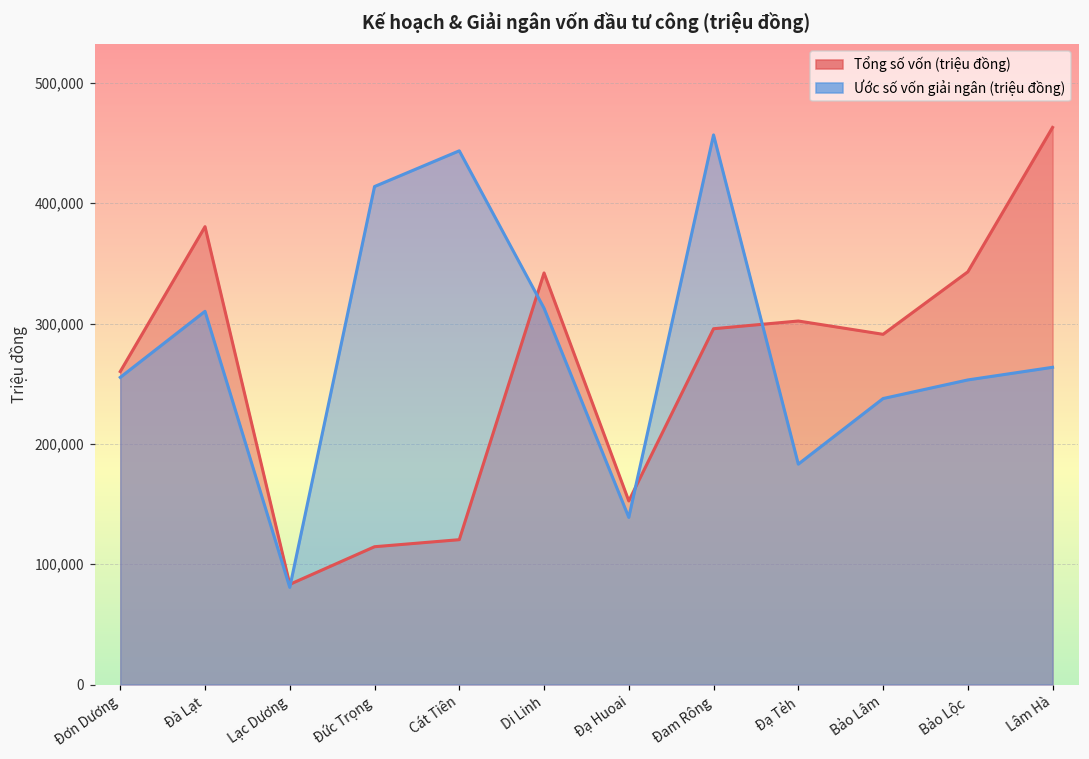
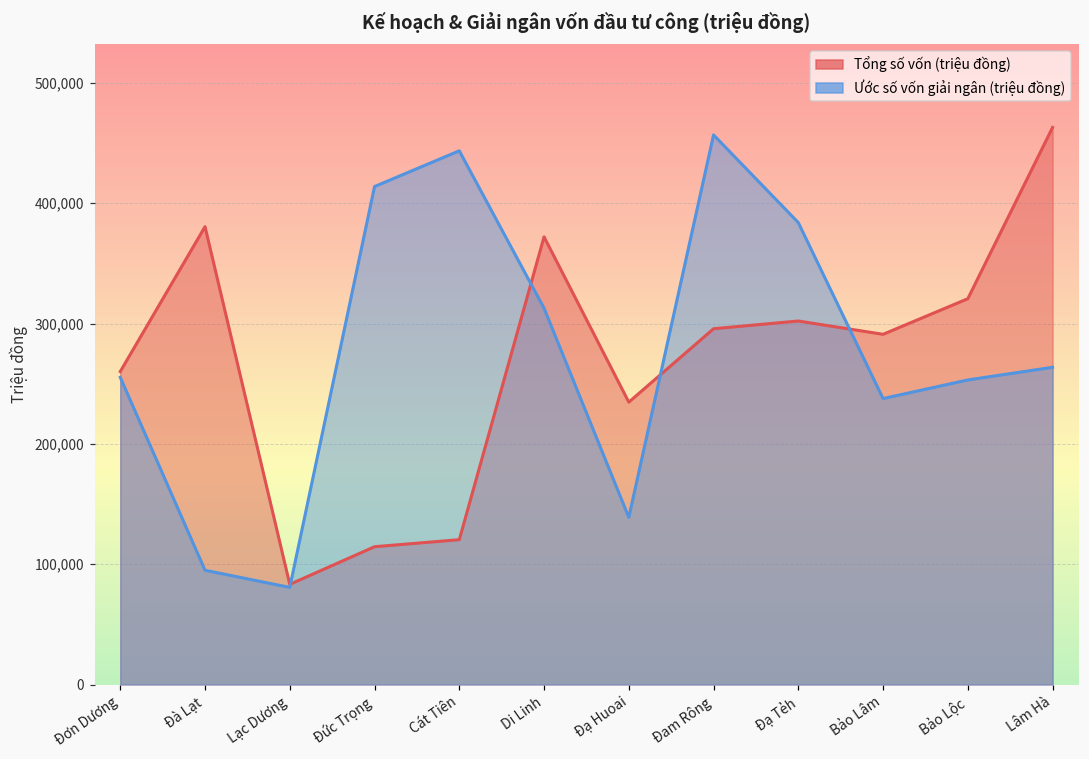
  {
    "Tổng số vốn (triệu đồng)": {
      "Đơn Dương": "260,000",
      "Đà Lạt": "380,000",
      "Lạc Dương": "83,000",
      "Đức Trọng": "114,000",
      "Cát Tiên": "120,000",
-     "Di Linh": "342,000",
-     "Đạ Huoai": "153,000",
+     "Di Linh": "372,000",
+     "Đạ Huoai": "235,000",
      "Đam Rông": "296,000",
      "Đạ Tẻh": "302,000",
      "Bảo Lâm": "291,000",
-     "Bảo Lộc": "343,000",
+     "Bảo Lộc": "321,000",
      "Lâm Hà": "463,000"
    },
    "Ước số vốn giải ngân (triệu đồng)": {
      "Đơn Dương": "255,000",
-     "Đà Lạt": "310,000",
+     "Đà Lạt": "95,000",
      "Lạc Dương": "81,000",
      "Đức Trọng": "414,000",
      "Cát Tiên": "444,000",
      "Di Linh": "313,000",
      "Đạ Huoai": "139,000",
      "Đam Rông": "457,000",
-     "Đạ Tẻh": "183,000",
+     "Đạ Tẻh": "384,000",
      "Bảo Lâm": "238,000",
      "Bảo Lộc": "253,000",
      "Lâm Hà": "264,000"
    }
  }
